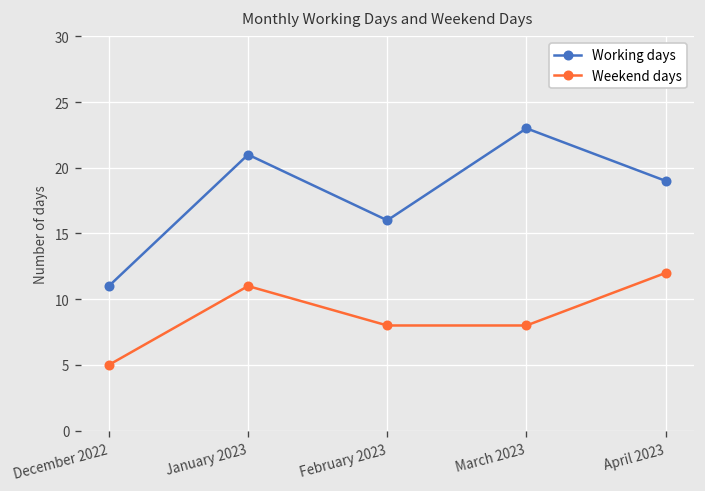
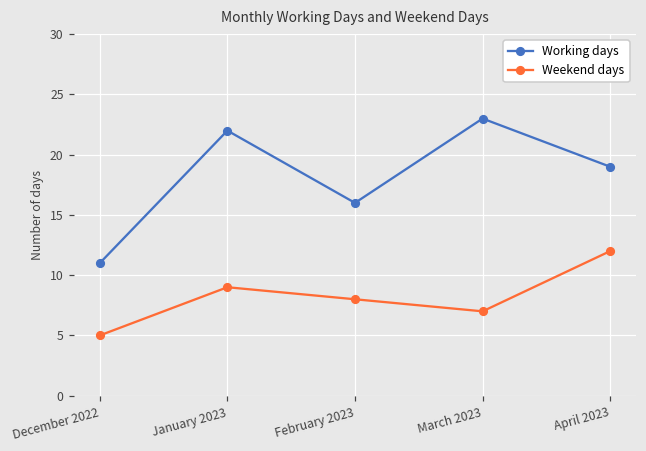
  {
    "Working days": {
      "December 2022": 11,
-     "January 2023": 21,
+     "January 2023": 22,
      "February 2023": 16,
      "March 2023": 23,
      "April 2023": 19
    },
    "Weekend days": {
      "December 2022": 5,
-     "January 2023": 11,
+     "January 2023": 9,
      "February 2023": 8,
-     "March 2023": 8,
+     "March 2023": 7,
      "April 2023": 12
    }
  }
